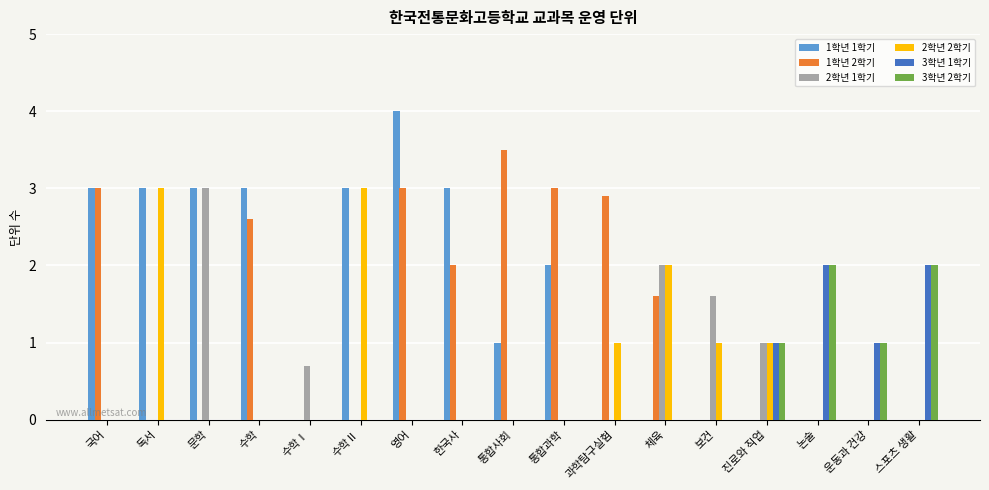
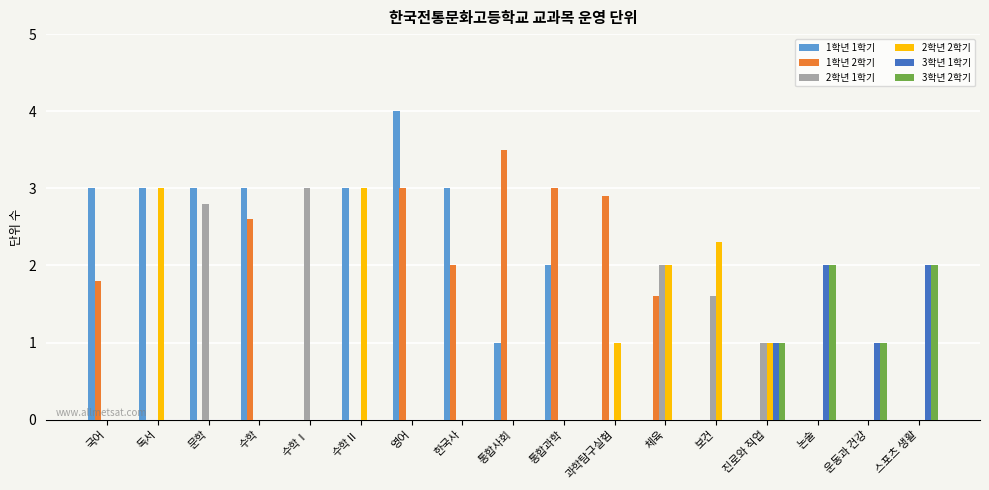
  {
    "1학년 2학기": {
-     "국어": 3.0,
+     "국어": 1.8,
      "독서": 0.0,
      "문학": 0.0,
      "수학": 2.6,
      "수학Ⅰ": 0.0,
      "수학Ⅱ": 0.0,
      "영어": 3.0,
      "한국사": 2.0,
      "통합사회": 3.5,
      "통합과학": 3.0,
      "과학탐구실험": 2.9,
      "체육": 1.6,
      "보건": 0.0,
      "진로와 직업": 0.0,
      "논술": 0.0,
      "운동과 건강": 0.0,
      "스포츠 생활": 0.0
    },
    "2학년 1학기": {
      "국어": 0.0,
      "독서": 0.0,
-     "문학": 3.0,
+     "문학": 2.8,
      "수학": 0.0,
-     "수학Ⅰ": 0.7,
+     "수학Ⅰ": 3.0,
      "수학Ⅱ": 0.0,
      "영어": 0.0,
      "한국사": 0.0,
      "통합사회": 0.0,
      "통합과학": 0.0,
      "과학탐구실험": 0.0,
      "체육": 2.0,
      "보건": 1.6,
      "진로와 직업": 1.0,
      "논술": 0.0,
      "운동과 건강": 0.0,
      "스포츠 생활": 0.0
    },
    "2학년 2학기": {
      "국어": 0.0,
      "독서": 3.0,
      "문학": 0.0,
      "수학": 0.0,
      "수학Ⅰ": 0.0,
      "수학Ⅱ": 3.0,
      "영어": 0.0,
      "한국사": 0.0,
      "통합사회": 0.0,
      "통합과학": 0.0,
      "과학탐구실험": 1.0,
      "체육": 2.0,
-     "보건": 1.0,
+     "보건": 2.3,
      "진로와 직업": 1.0,
      "논술": 0.0,
      "운동과 건강": 0.0,
      "스포츠 생활": 0.0
    },
    "3학년 2학기": {
      "국어": 0.0,
      "독서": 0.0,
      "문학": 0.0,
      "수학": 0.0,
      "수학Ⅰ": 0.0,
      "수학Ⅱ": 0.0,
      "영어": 0.0,
      "한국사": 0.0,
      "통합사회": 0.0,
      "통합과학": 0.0,
      "과학탐구실험": 0.0,
      "체육": 0.0,
      "보건": 0.0,
      "진로와 직업": 1.0,
      "논술": 2.0,
      "운동과 건강": 1.0,
      "스포츠 생활": 2.0
    }
  }
